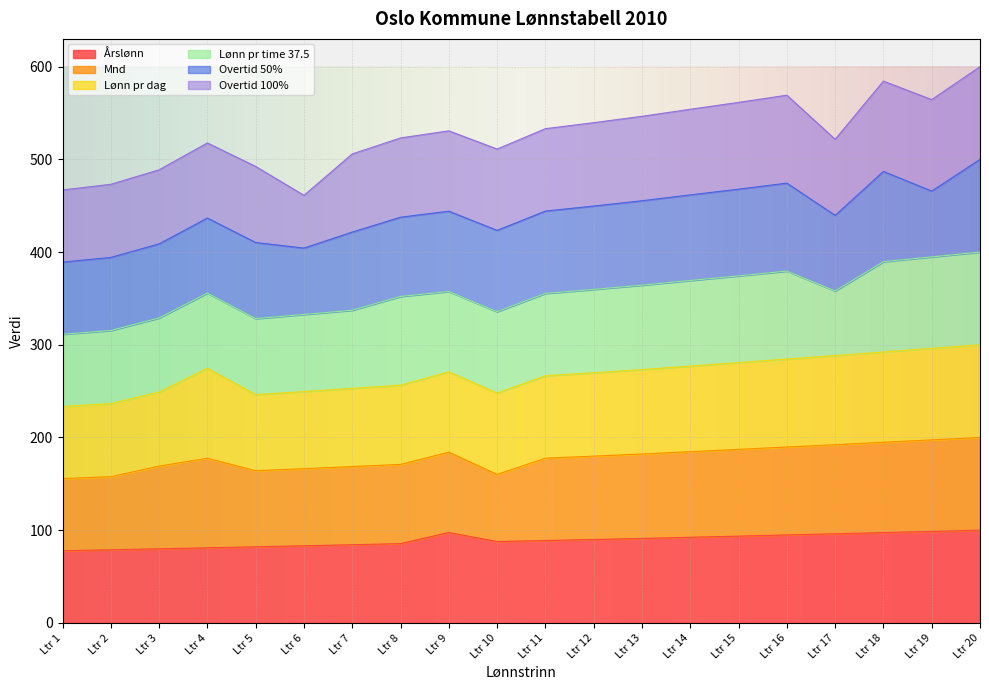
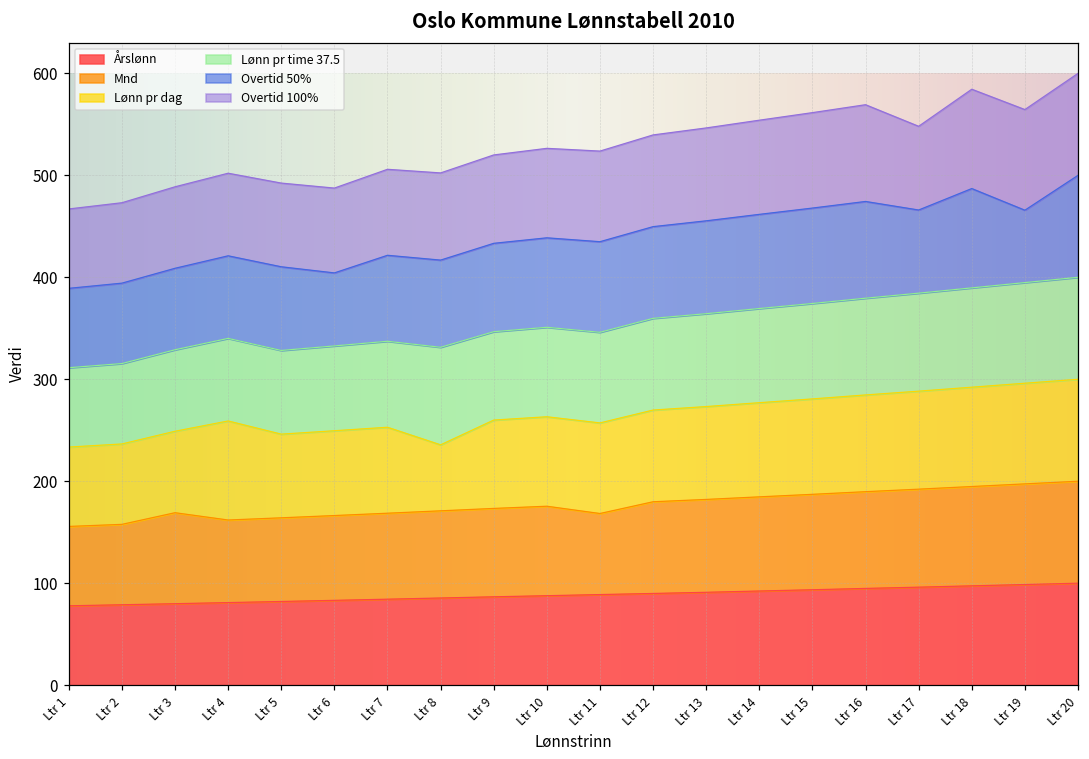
  {
    "Årslønn": {
      "Ltr 1": 80,
      "Ltr 2": 80,
      "Ltr 3": 80,
      "Ltr 4": 80,
      "Ltr 5": 80,
      "Ltr 6": 80,
      "Ltr 7": 80,
      "Ltr 8": 90,
-     "Ltr 9": 100,
+     "Ltr 9": 90,
      "Ltr 10": 90,
      "Ltr 11": 90,
      "Ltr 12": 90,
      "Ltr 13": 90,
      "Ltr 14": 90,
      "Ltr 15": 90,
      "Ltr 16": 90,
      "Ltr 17": 100,
      "Ltr 18": 100,
      "Ltr 19": 100,
      "Ltr 20": 100
    },
    "Mnd": {
      "Ltr 1": 80,
      "Ltr 2": 80,
      "Ltr 3": 90,
-     "Ltr 4": 100,
+     "Ltr 4": 80,
      "Ltr 5": 80,
      "Ltr 6": 80,
      "Ltr 7": 80,
      "Ltr 8": 90,
      "Ltr 9": 90,
-     "Ltr 10": 70,
-     "Ltr 11": 90,
+     "Ltr 10": 90,
+     "Ltr 11": 80,
      "Ltr 12": 90,
      "Ltr 13": 90,
      "Ltr 14": 90,
      "Ltr 15": 90,
      "Ltr 16": 90,
      "Ltr 17": 100,
      "Ltr 18": 100,
      "Ltr 19": 100,
      "Ltr 20": 100
    },
    "Lønn pr dag": {
      "Ltr 1": 80,
      "Ltr 2": 80,
      "Ltr 3": 80,
      "Ltr 4": 100,
      "Ltr 5": 80,
      "Ltr 6": 80,
      "Ltr 7": 80,
-     "Ltr 8": 90,
+     "Ltr 8": 60,
      "Ltr 9": 90,
      "Ltr 10": 90,
      "Ltr 11": 90,
      "Ltr 12": 90,
      "Ltr 13": 90,
      "Ltr 14": 90,
      "Ltr 15": 90,
      "Ltr 16": 90,
      "Ltr 17": 100,
      "Ltr 18": 100,
      "Ltr 19": 100,
      "Ltr 20": 100
    },
    "Lønn pr time 37.5": {
      "Ltr 1": 80,
      "Ltr 2": 80,
      "Ltr 3": 80,
      "Ltr 4": 80,
      "Ltr 5": 80,
      "Ltr 6": 80,
      "Ltr 7": 80,
      "Ltr 8": 100,
      "Ltr 9": 90,
      "Ltr 10": 90,
      "Ltr 11": 90,
      "Ltr 12": 90,
      "Ltr 13": 90,
      "Ltr 14": 90,
      "Ltr 15": 90,
      "Ltr 16": 90,
-     "Ltr 17": 70,
+     "Ltr 17": 100,
      "Ltr 18": 100,
      "Ltr 19": 100,
      "Ltr 20": 100
    },
    "Overtid 50%": {
      "Ltr 1": 80,
      "Ltr 2": 80,
      "Ltr 3": 80,
      "Ltr 4": 80,
      "Ltr 5": 80,
      "Ltr 6": 70,
      "Ltr 7": 80,
      "Ltr 8": 90,
      "Ltr 9": 90,
      "Ltr 10": 90,
      "Ltr 11": 90,
      "Ltr 12": 90,
      "Ltr 13": 90,
      "Ltr 14": 90,
      "Ltr 15": 90,
      "Ltr 16": 90,
      "Ltr 17": 80,
      "Ltr 18": 100,
      "Ltr 19": 70,
      "Ltr 20": 100
    },
    "Overtid 100%": {
      "Ltr 1": 80,
      "Ltr 2": 80,
      "Ltr 3": 80,
      "Ltr 4": 80,
      "Ltr 5": 80,
-     "Ltr 6": 60,
+     "Ltr 6": 80,
      "Ltr 7": 80,
      "Ltr 8": 90,
      "Ltr 9": 90,
      "Ltr 10": 90,
      "Ltr 11": 90,
      "Ltr 12": 90,
      "Ltr 13": 90,
      "Ltr 14": 90,
      "Ltr 15": 90,
      "Ltr 16": 90,
      "Ltr 17": 80,
      "Ltr 18": 100,
      "Ltr 19": 100,
      "Ltr 20": 100
    }
  }
